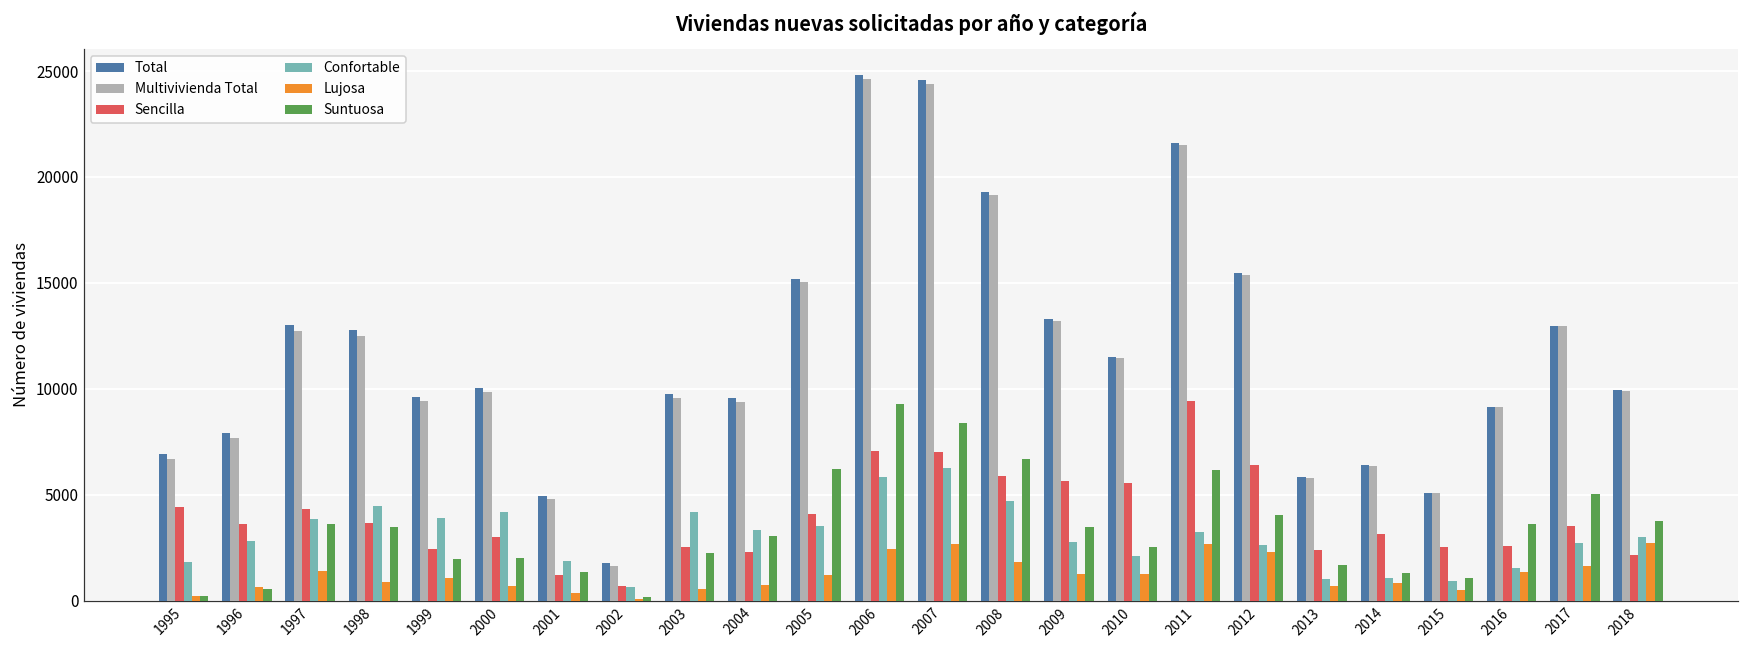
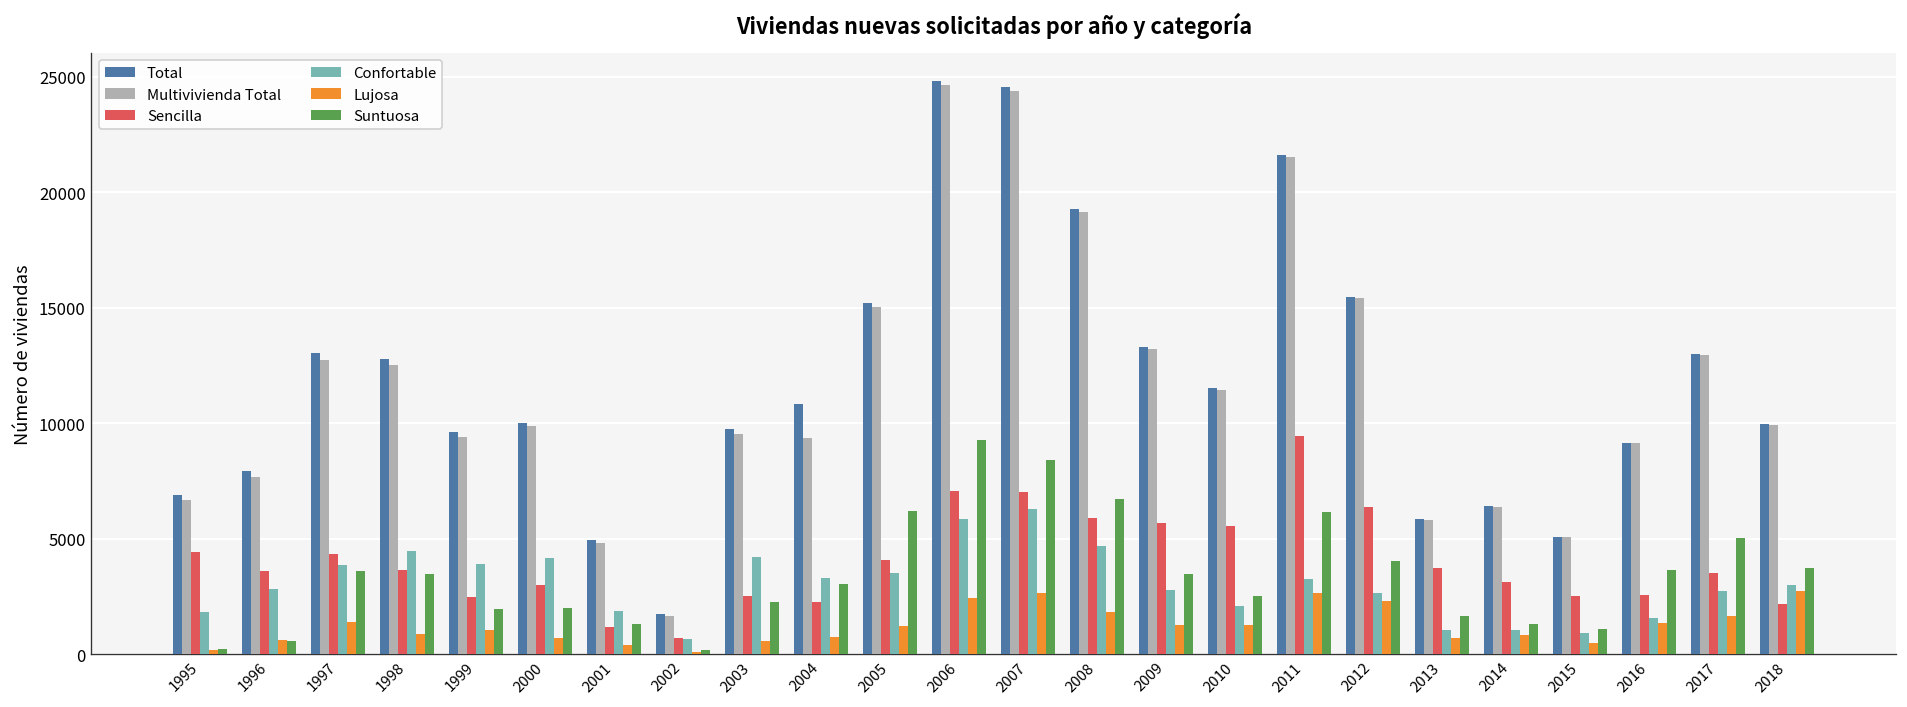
  {
    "Total": {
      "1995": 6900,
      "1996": 7900,
      "1997": 13000,
      "1998": 12800,
      "1999": 9600,
      "2000": 10000,
      "2001": 5000,
      "2002": 1800,
      "2003": 9700,
-     "2004": 9600,
+     "2004": 10800,
      "2005": 15200,
      "2006": 24800,
      "2007": 24600,
      "2008": 19300,
      "2009": 13300,
      "2010": 11500,
      "2011": 21600,
      "2012": 15400,
      "2013": 5800,
      "2014": 6400,
      "2015": 5100,
      "2016": 9200,
      "2017": 13000,
      "2018": 10000
    },
    "Sencilla": {
      "1995": 4400,
      "1996": 3600,
      "1997": 4300,
      "1998": 3700,
      "1999": 2500,
      "2000": 3000,
      "2001": 1200,
      "2002": 700,
      "2003": 2500,
      "2004": 2300,
      "2005": 4100,
      "2006": 7100,
      "2007": 7000,
      "2008": 5900,
      "2009": 5700,
      "2010": 5600,
      "2011": 9400,
      "2012": 6400,
-     "2013": 2400,
+     "2013": 3700,
      "2014": 3100,
      "2015": 2500,
      "2016": 2600,
      "2017": 3500,
      "2018": 2200
    },
    "Lujosa": {
      "1995": 200,
      "1996": 600,
      "1997": 1400,
      "1998": 900,
      "1999": 1100,
      "2000": 700,
      "2001": 400,
      "2003": 600,
      "2004": 700,
      "2005": 1200,
      "2006": 2400,
      "2007": 2700,
      "2008": 1800,
      "2009": 1300,
      "2010": 1300,
      "2011": 2700,
      "2012": 2300,
      "2013": 700,
      "2014": 900,
      "2015": 500,
      "2016": 1300,
      "2017": 1700,
      "2018": 2700
    },
    "Suntuosa": {
      "1995": 200,
      "1996": 600,
      "1997": 3600,
      "1998": 3500,
      "1999": 2000,
      "2000": 2000,
      "2001": 1300,
      "2002": 200,
      "2003": 2300,
      "2004": 3000,
      "2005": 6200,
      "2006": 9300,
      "2007": 8400,
      "2008": 6700,
      "2009": 3500,
      "2010": 2500,
      "2011": 6200,
      "2012": 4100,
      "2013": 1700,
      "2014": 1300,
      "2015": 1100,
      "2016": 3600,
      "2017": 5000,
      "2018": 3800
    }
  }
